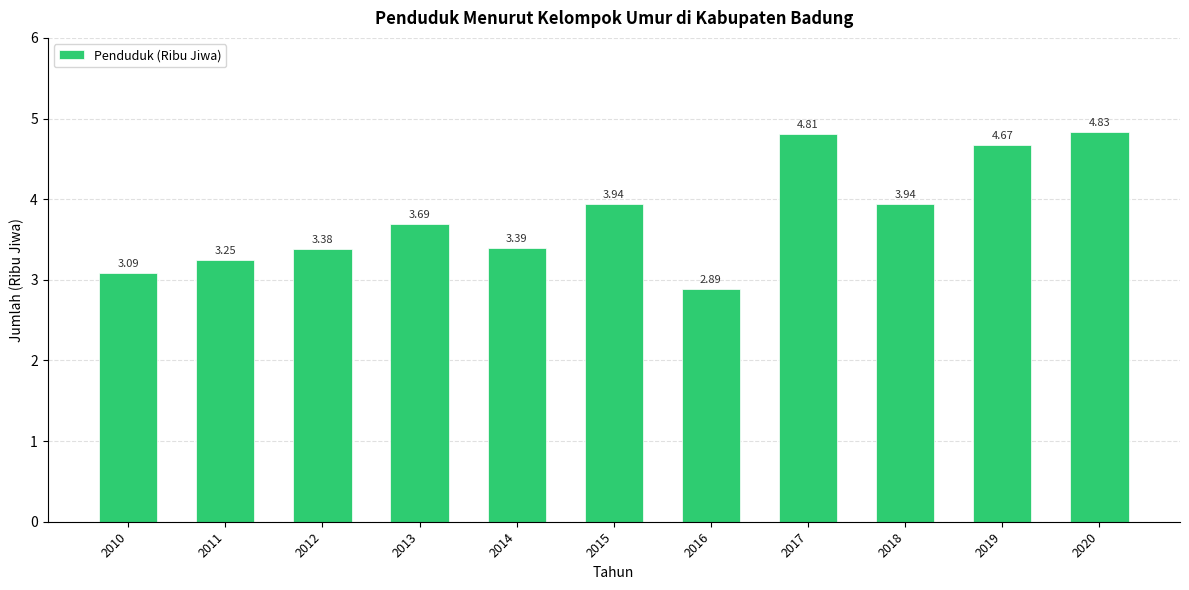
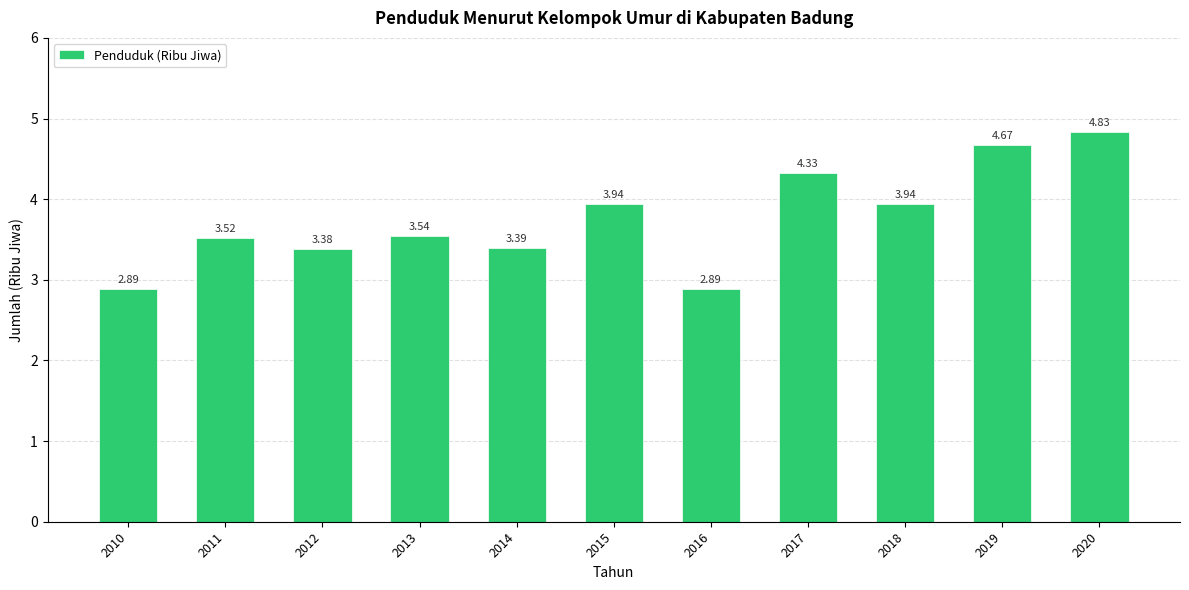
  {
-   "2010": 3.09,
-   "2011": 3.25,
+   "2010": 2.89,
+   "2011": 3.52,
    "2012": 3.38,
-   "2013": 3.69,
+   "2013": 3.54,
    "2014": 3.39,
    "2015": 3.94,
    "2016": 2.89,
-   "2017": 4.81,
+   "2017": 4.33,
    "2018": 3.94,
    "2019": 4.67,
    "2020": 4.83
  }
